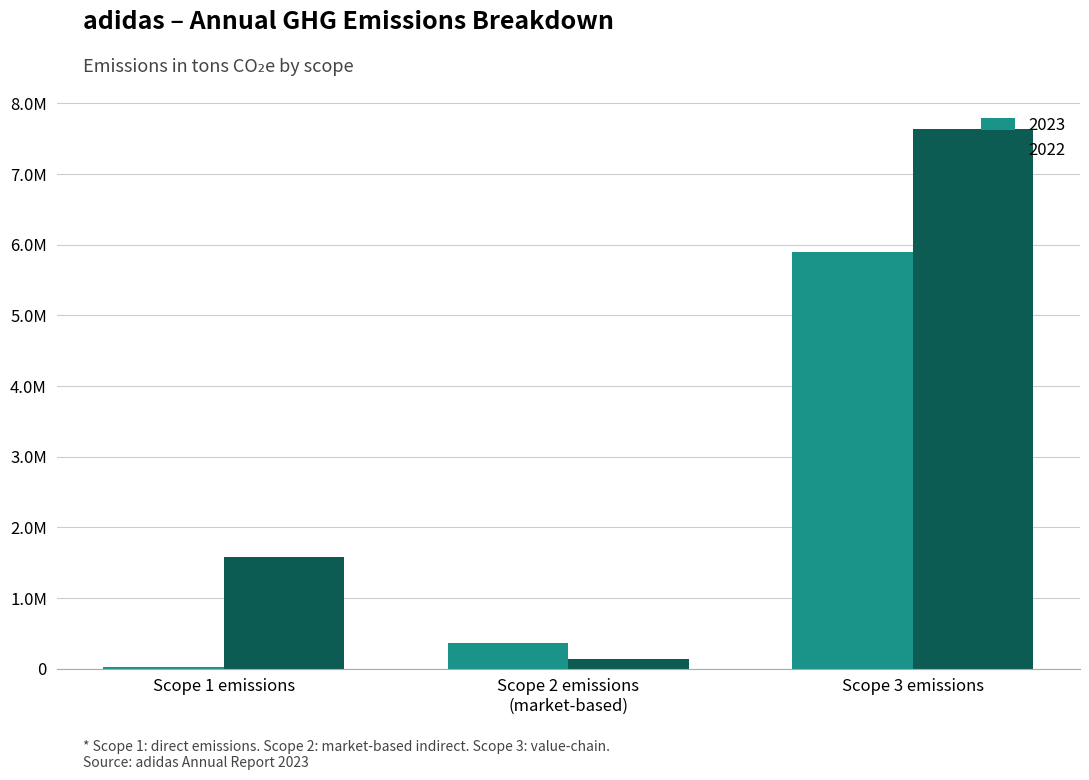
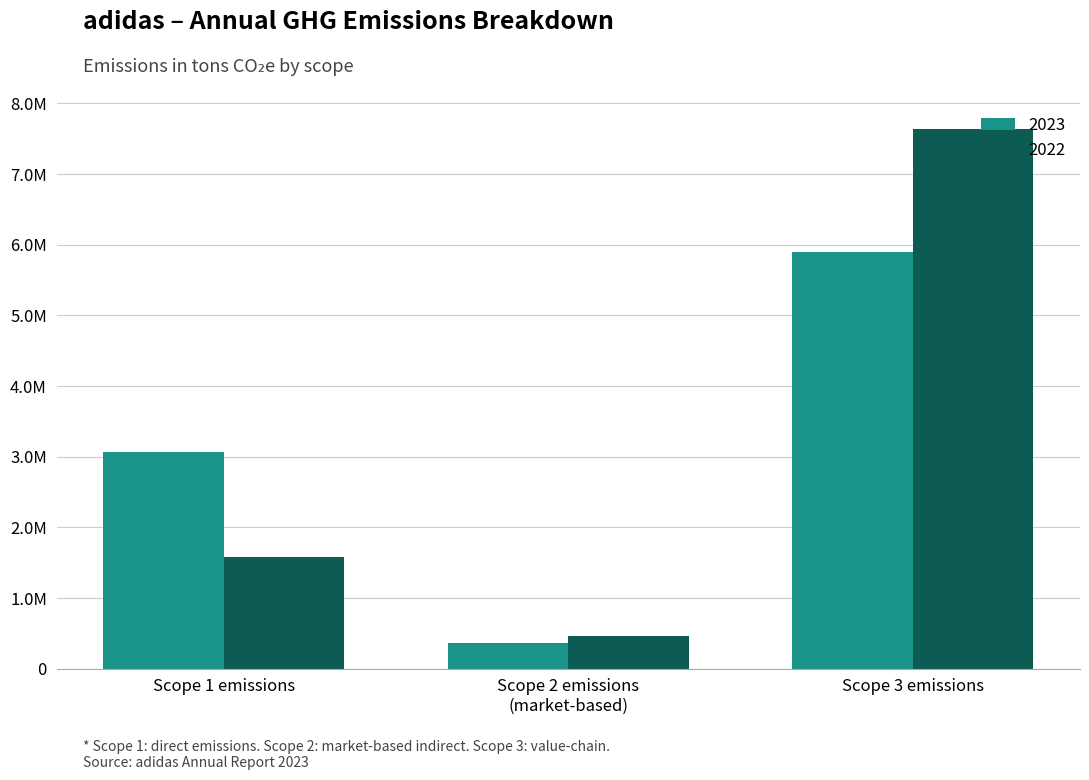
  {
    "2023": {
-     "Scope 1 emissions": 0,
+     "Scope 1 emissions": 3100000,
      "Scope 2 emissions (market-based)": 400000,
      "Scope 3 emissions": 5900000
    },
    "2022": {
      "Scope 1 emissions": 1600000,
-     "Scope 2 emissions (market-based)": 100000,
+     "Scope 2 emissions (market-based)": 500000,
      "Scope 3 emissions": 7600000
    }
  }
